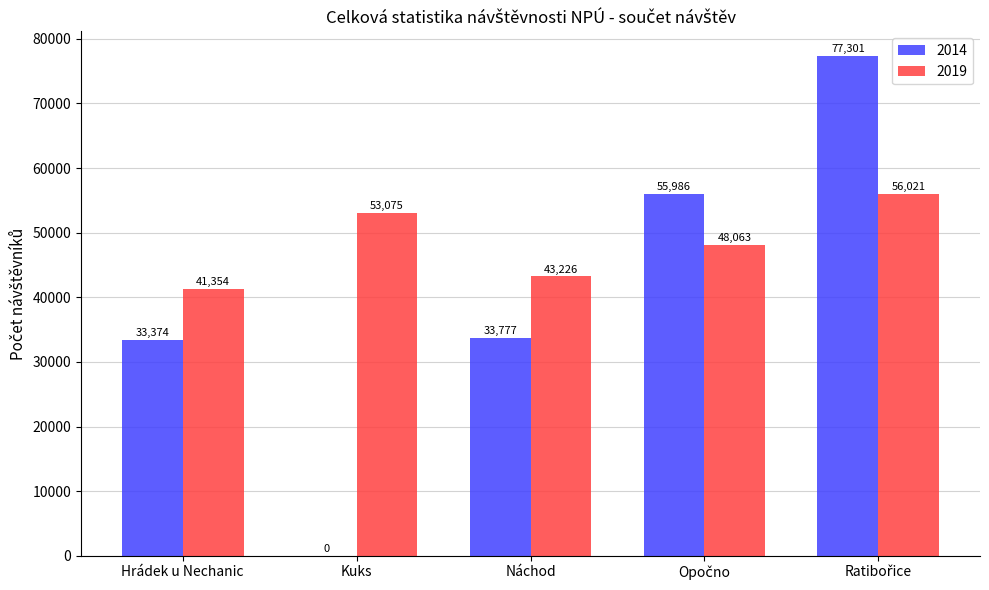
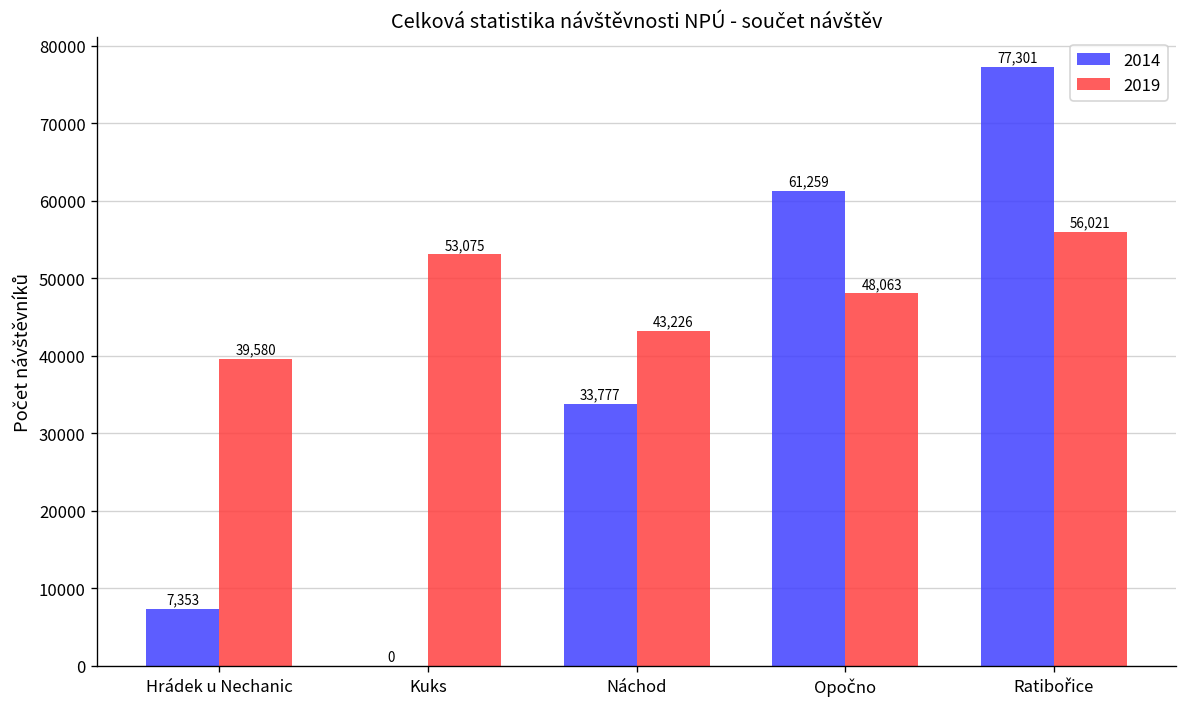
  {
    "2014": {
-     "Hrádek u Nechanic": "33,374",
+     "Hrádek u Nechanic": "7,353",
      "Kuks": "0",
      "Náchod": "33,777",
-     "Opočno": "55,986",
+     "Opočno": "61,259",
      "Ratibořice": "77,301"
    },
    "2019": {
-     "Hrádek u Nechanic": "41,354",
+     "Hrádek u Nechanic": "39,580",
      "Kuks": "53,075",
      "Náchod": "43,226",
      "Opočno": "48,063",
      "Ratibořice": "56,021"
    }
  }
